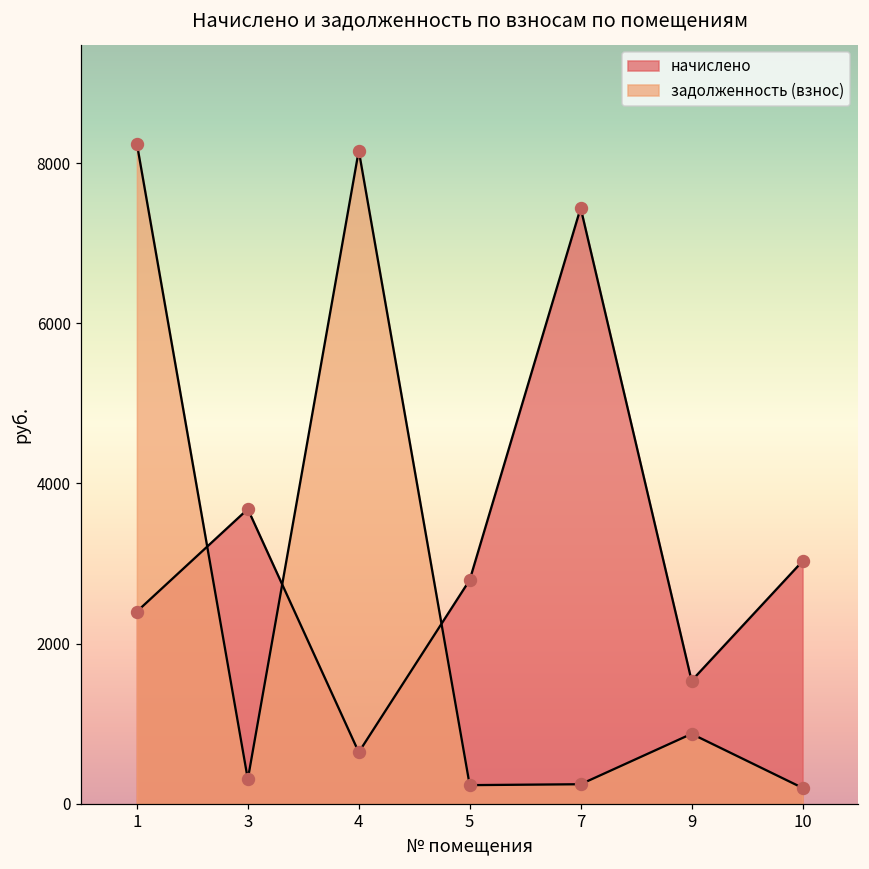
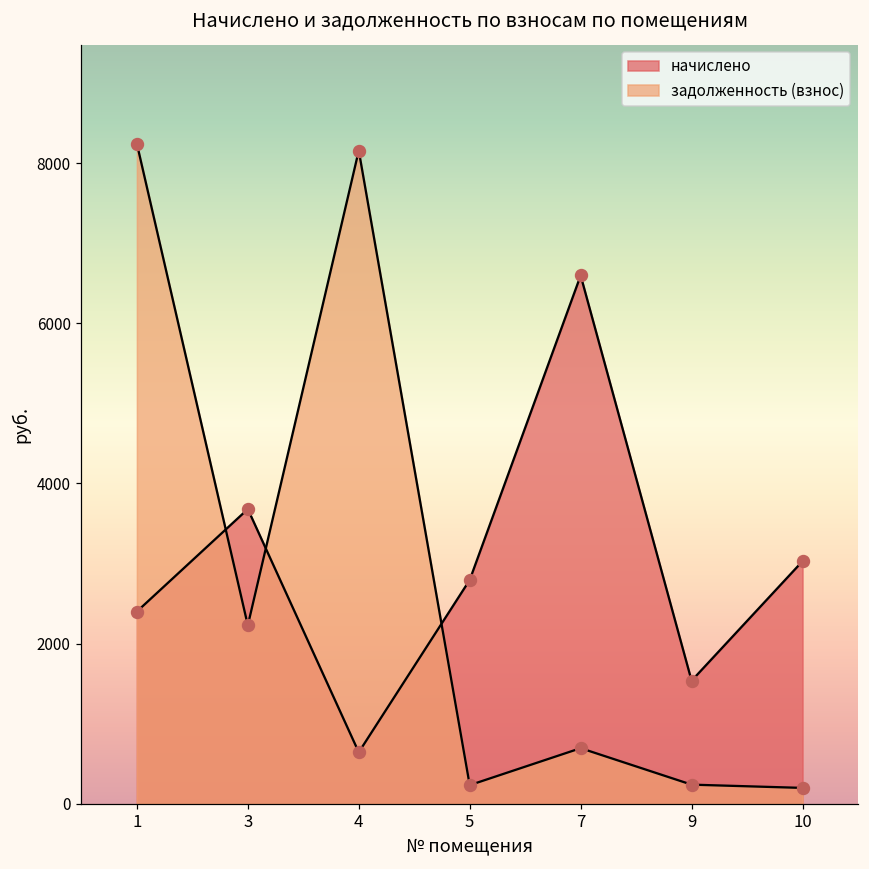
  {
    "начислено": {
      "1": 2400,
      "3": 3700,
      "4": 600,
      "5": 2800,
-     "7": 7400,
+     "7": 6600,
      "9": 1500,
      "10": 3000
    },
    "задолженность (взнос)": {
      "1": 8200,
-     "3": 300,
+     "3": 2200,
      "4": 8200,
      "5": 200,
-     "7": 200,
-     "9": 900,
+     "7": 700,
+     "9": 200,
      "10": 200
    }
  }
